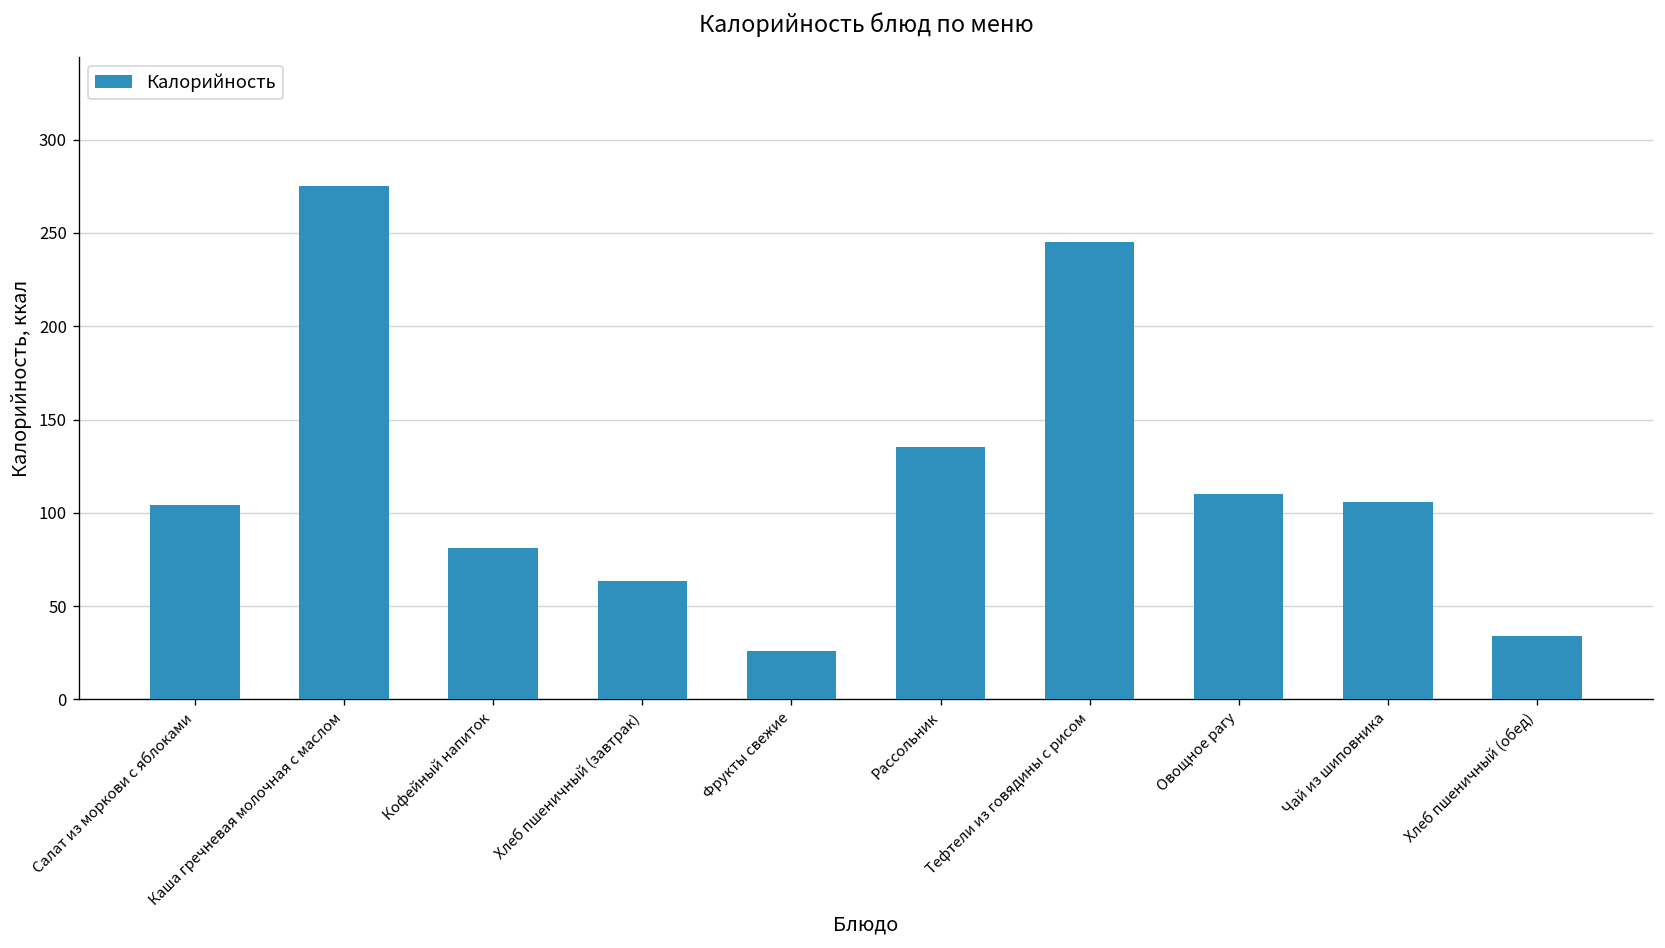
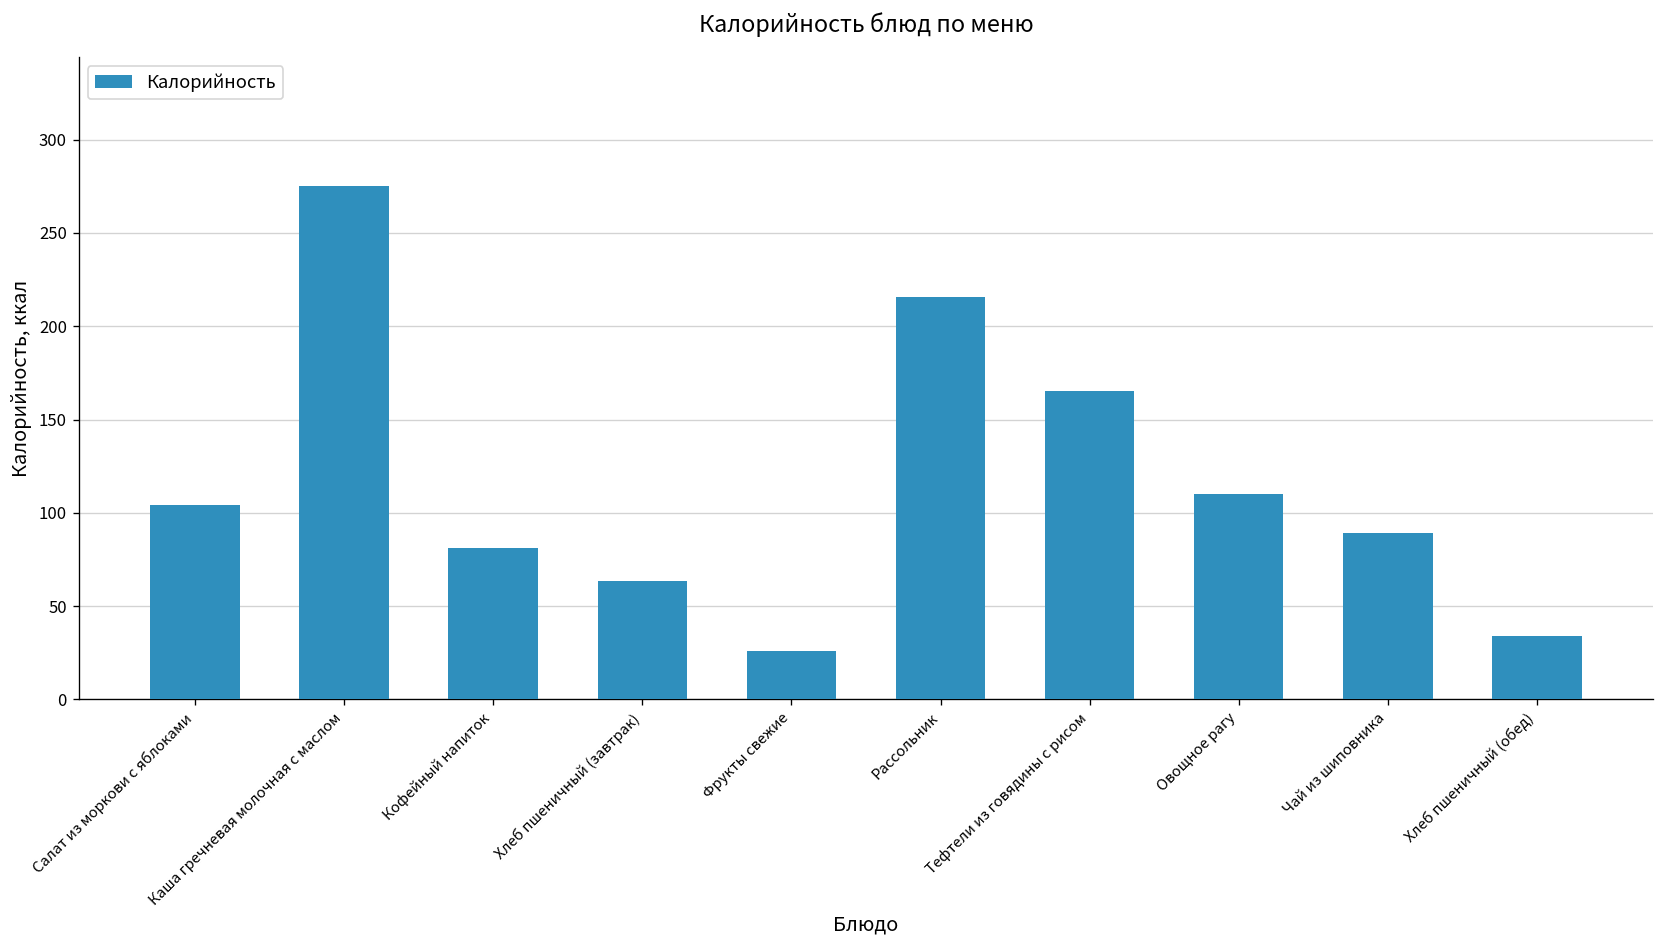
  {
    "Салат из моркови с яблоками": 104,
    "Каша гречневая молочная с маслом": 275,
    "Кофейный напиток": 81,
    "Хлеб пшеничный (завтрак)": 64,
    "Фрукты свежие": 26,
-   "Рассольник": 135,
-   "Тефтели из говядины с рисом": 245,
+   "Рассольник": 216,
+   "Тефтели из говядины с рисом": 166,
    "Овощное рагу": 110,
-   "Чай из шиповника": 106,
+   "Чай из шиповника": 89,
    "Хлеб пшеничный (обед)": 34
  }
